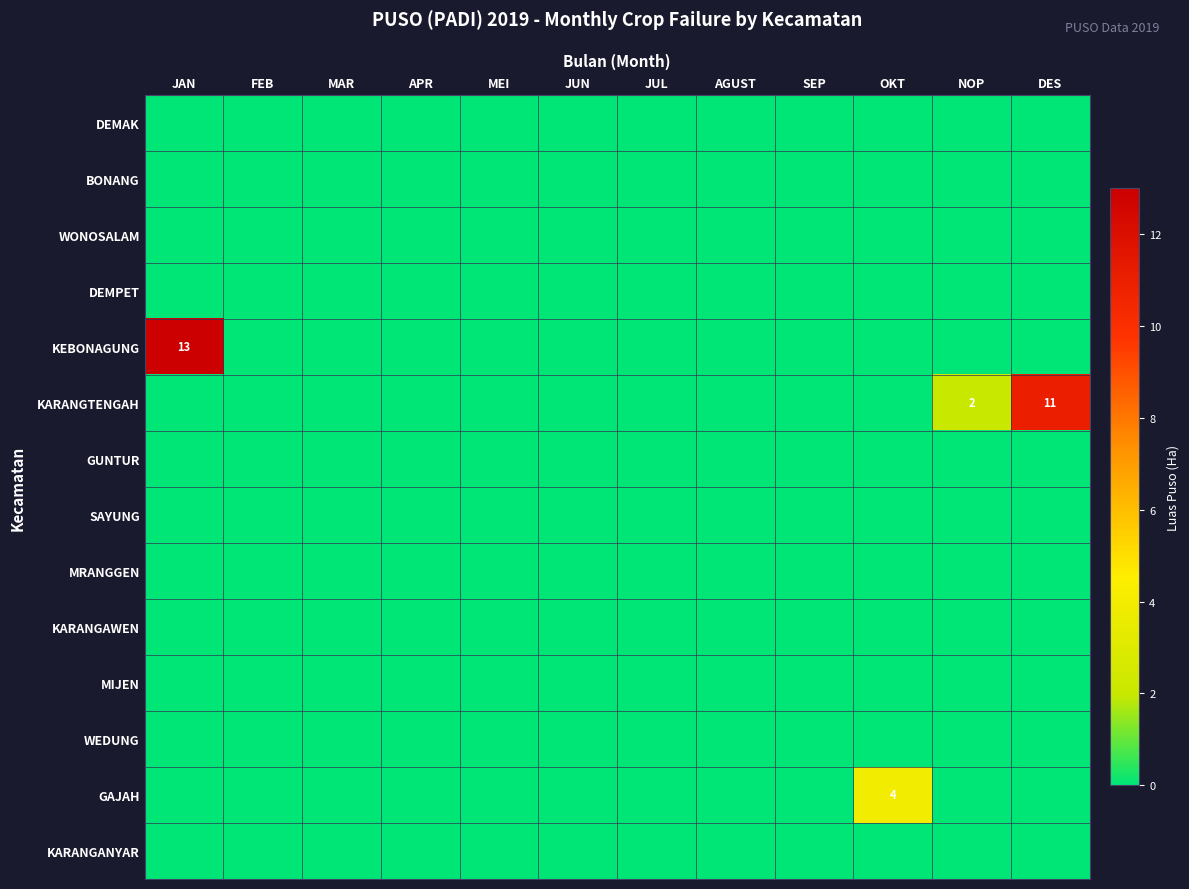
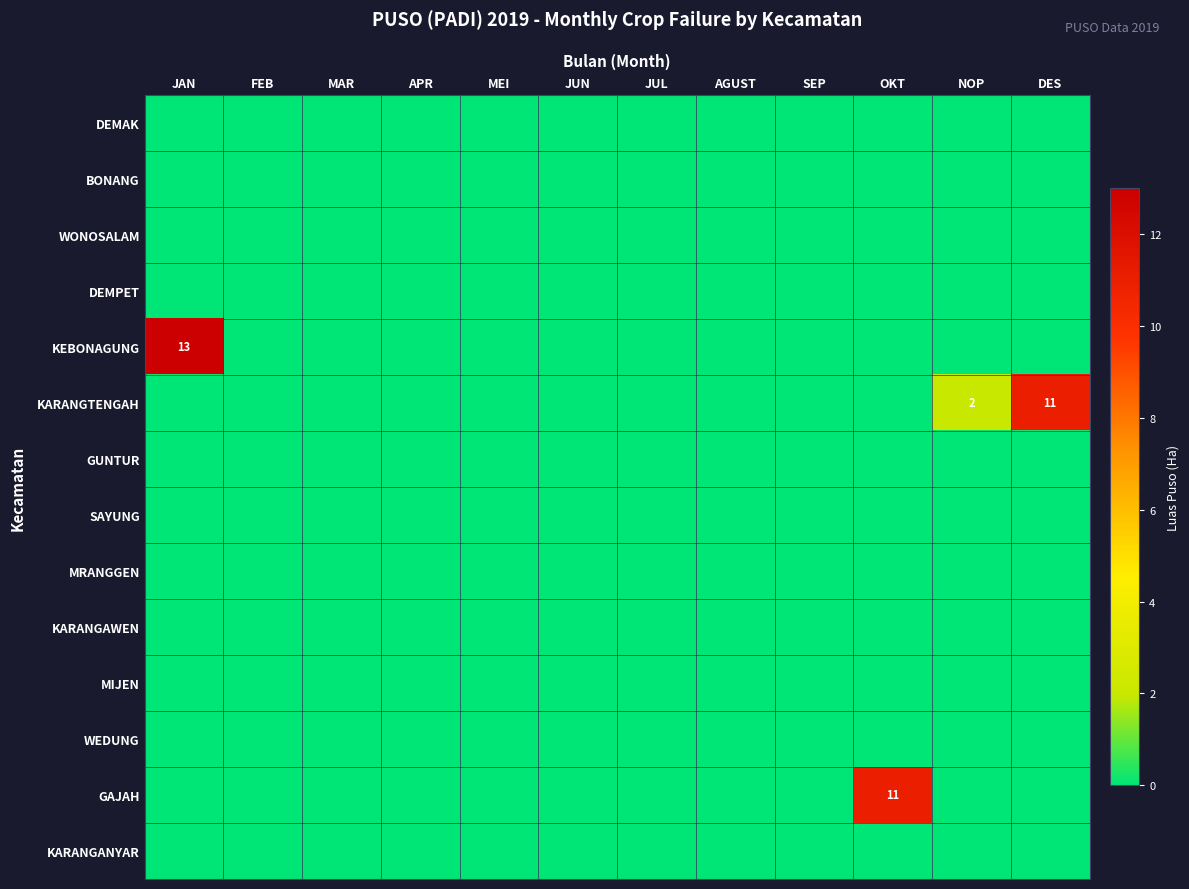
  {
    "KEBONAGUNG": {
      "JAN": 13
    },
    "KARANGTENGAH": {
      "NOP": 2,
      "DES": 11
    },
    "GAJAH": {
-     "OKT": 4
+     "OKT": 11
    }
  }
